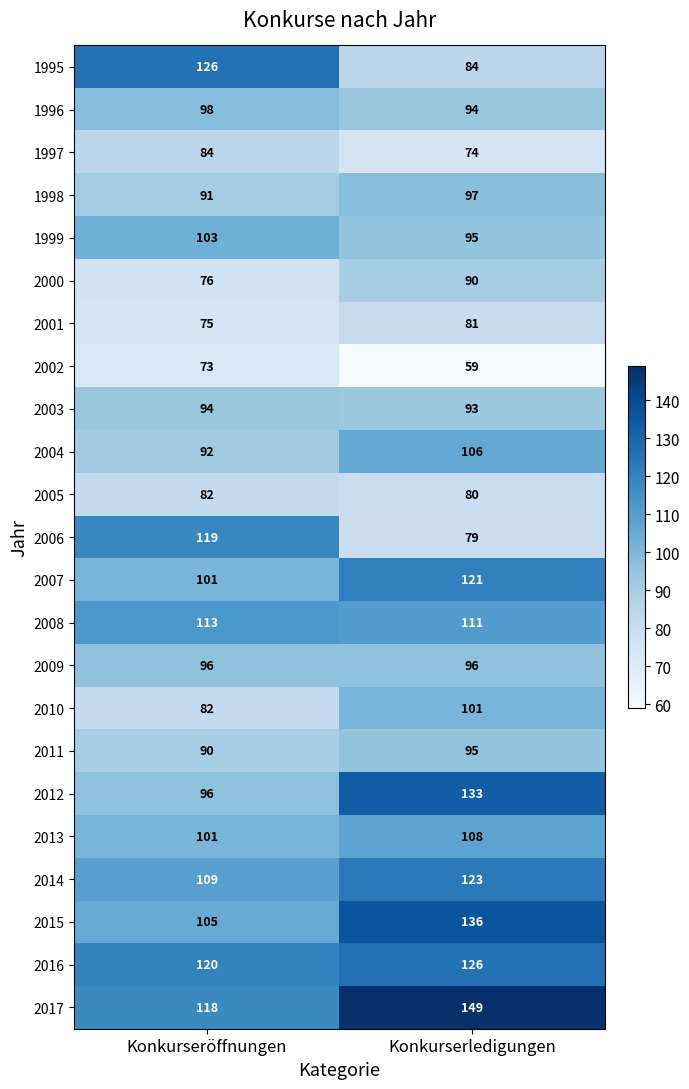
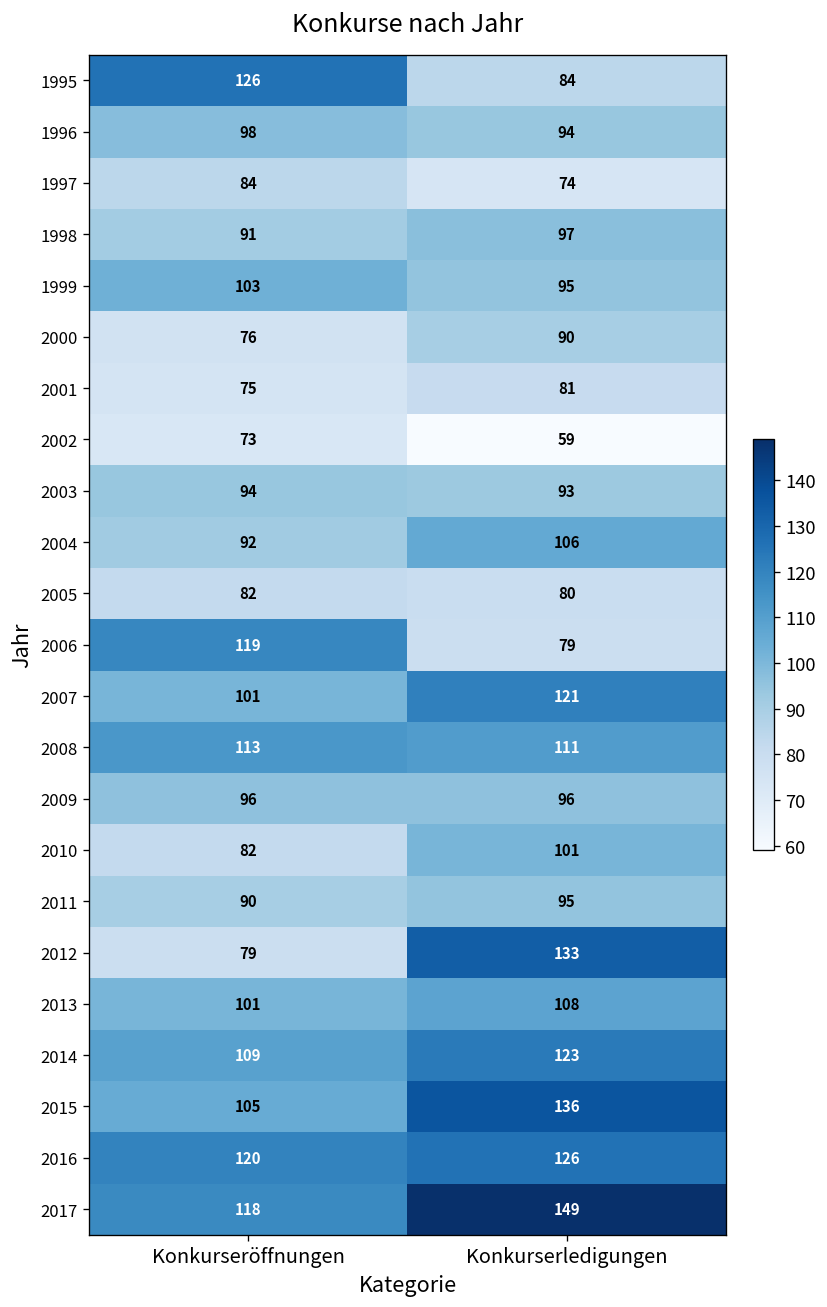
  {
    "1995": {
      "Konkurseröffnungen": 126,
      "Konkurserledigungen": 84
    },
    "1996": {
      "Konkurseröffnungen": 98,
      "Konkurserledigungen": 94
    },
    "1997": {
      "Konkurseröffnungen": 84,
      "Konkurserledigungen": 74
    },
    "1998": {
      "Konkurseröffnungen": 91,
      "Konkurserledigungen": 97
    },
    "1999": {
      "Konkurseröffnungen": 103,
      "Konkurserledigungen": 95
    },
    "2000": {
      "Konkurseröffnungen": 76,
      "Konkurserledigungen": 90
    },
    "2001": {
      "Konkurseröffnungen": 75,
      "Konkurserledigungen": 81
    },
    "2002": {
      "Konkurseröffnungen": 73,
      "Konkurserledigungen": 59
    },
    "2003": {
      "Konkurseröffnungen": 94,
      "Konkurserledigungen": 93
    },
    "2004": {
      "Konkurseröffnungen": 92,
      "Konkurserledigungen": 106
    },
    "2005": {
      "Konkurseröffnungen": 82,
      "Konkurserledigungen": 80
    },
    "2006": {
      "Konkurseröffnungen": 119,
      "Konkurserledigungen": 79
    },
    "2007": {
      "Konkurseröffnungen": 101,
      "Konkurserledigungen": 121
    },
    "2008": {
      "Konkurseröffnungen": 113,
      "Konkurserledigungen": 111
    },
    "2009": {
      "Konkurseröffnungen": 96,
      "Konkurserledigungen": 96
    },
    "2010": {
      "Konkurseröffnungen": 82,
      "Konkurserledigungen": 101
    },
    "2011": {
      "Konkurseröffnungen": 90,
      "Konkurserledigungen": 95
    },
    "2012": {
-     "Konkurseröffnungen": 96,
+     "Konkurseröffnungen": 79,
      "Konkurserledigungen": 133
    },
    "2013": {
      "Konkurseröffnungen": 101,
      "Konkurserledigungen": 108
    },
    "2014": {
      "Konkurseröffnungen": 109,
      "Konkurserledigungen": 123
    },
    "2015": {
      "Konkurseröffnungen": 105,
      "Konkurserledigungen": 136
    },
    "2016": {
      "Konkurseröffnungen": 120,
      "Konkurserledigungen": 126
    },
    "2017": {
      "Konkurseröffnungen": 118,
      "Konkurserledigungen": 149
    }
  }
